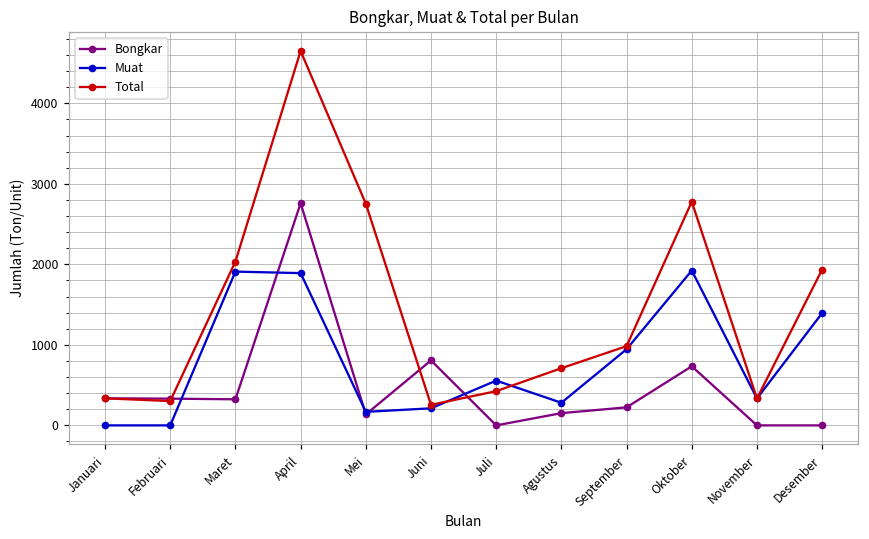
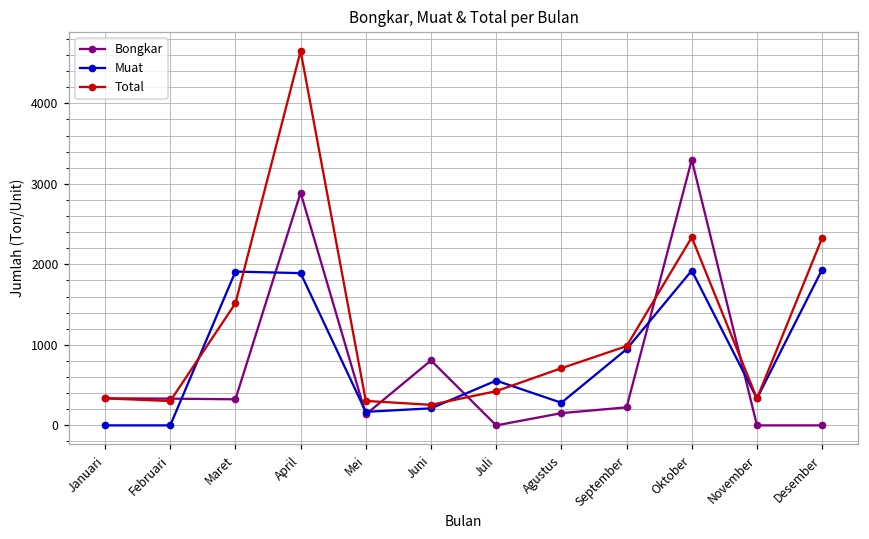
  {
    "Bongkar": {
      "Maret": 300,
-     "April": 2800,
+     "April": 2900,
      "Juni": 800,
      "Juli": 0,
      "Agustus": 200,
      "September": 200,
-     "Oktober": 700,
+     "Oktober": 3300,
      "November": 0,
      "Desember": 0
    },
    "Muat": {
      "Januari": 0,
      "Februari": 0,
      "Maret": 1900,
      "April": 1900,
      "Juni": 200,
      "Juli": 600,
      "Agustus": 300,
      "September": 900,
      "Oktober": 1900,
-     "Desember": 1400
+     "Desember": 1900
    },
    "Total": {
-     "Maret": 2000,
+     "Maret": 1500,
      "April": 4700,
-     "Mei": 2800,
+     "Mei": 300,
      "Juni": 300,
      "Juli": 400,
      "Agustus": 700,
      "September": 1000,
-     "Oktober": 2800,
-     "Desember": 1900
+     "Oktober": 2300,
+     "Desember": 2300
    }
  }
